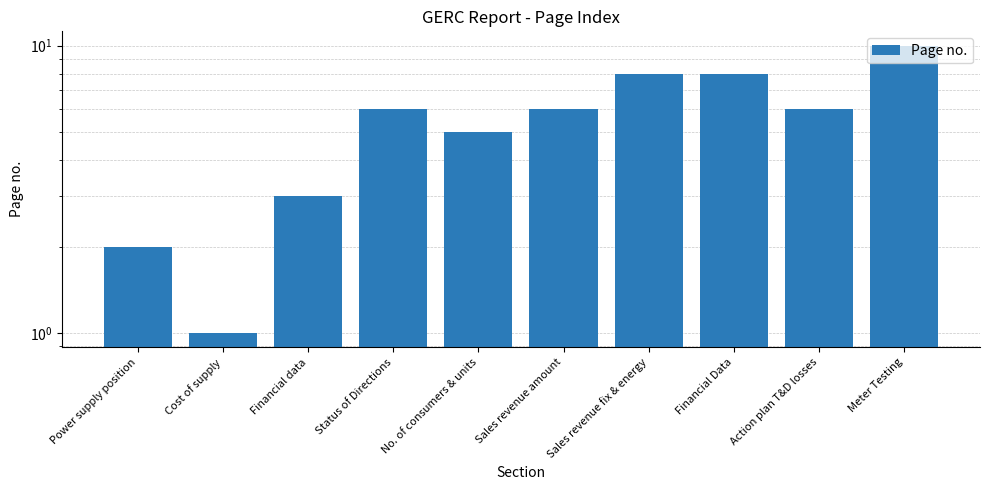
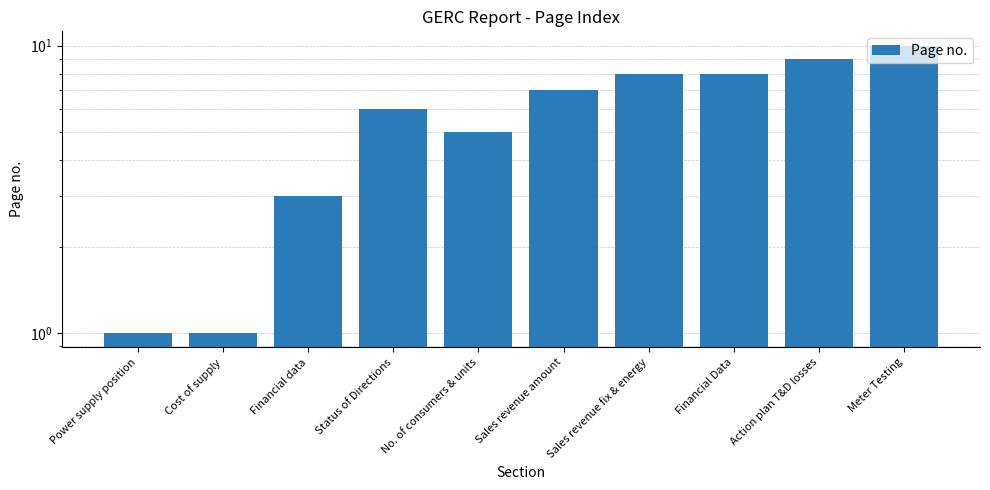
  {
-   "Power supply position": 2,
+   "Power supply position": 1,
    "Cost of supply": 1,
    "Financial data": 3,
    "Status of Directions": 6,
    "No. of consumers & units": 5,
-   "Sales revenue amount": 6,
+   "Sales revenue amount": 7,
    "Sales revenue fix & energy": 8,
    "Financial Data": 8,
-   "Action plan T&D losses": 6
+   "Action plan T&D losses": 9
  }
